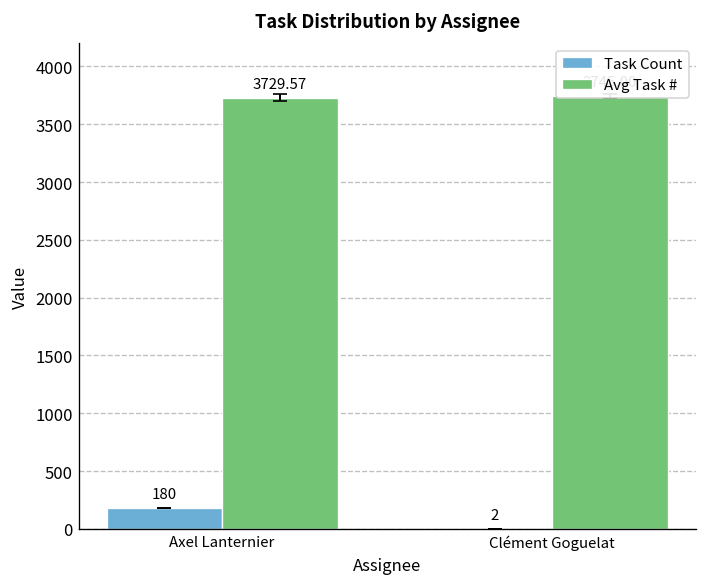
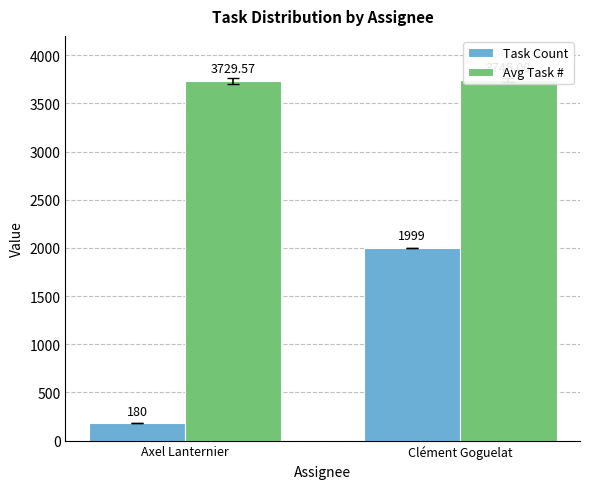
  {
    "Task Count": {
      "Axel Lanternier": 180,
-     "Clément Goguelat": 2
+     "Clément Goguelat": 1999
    },
    "Avg Task #": {
      "Axel Lanternier": 3729.57
    }
  }
